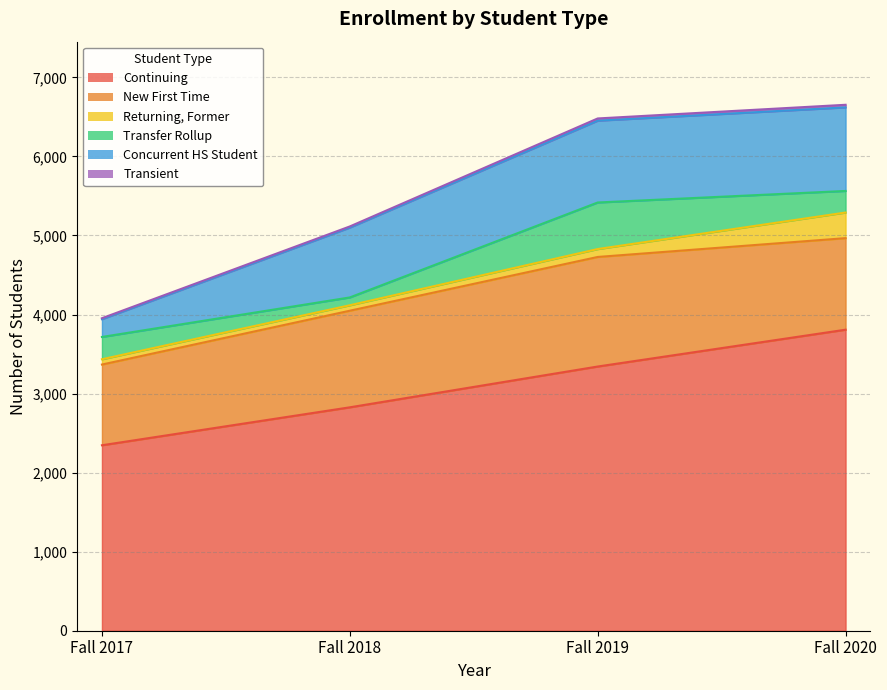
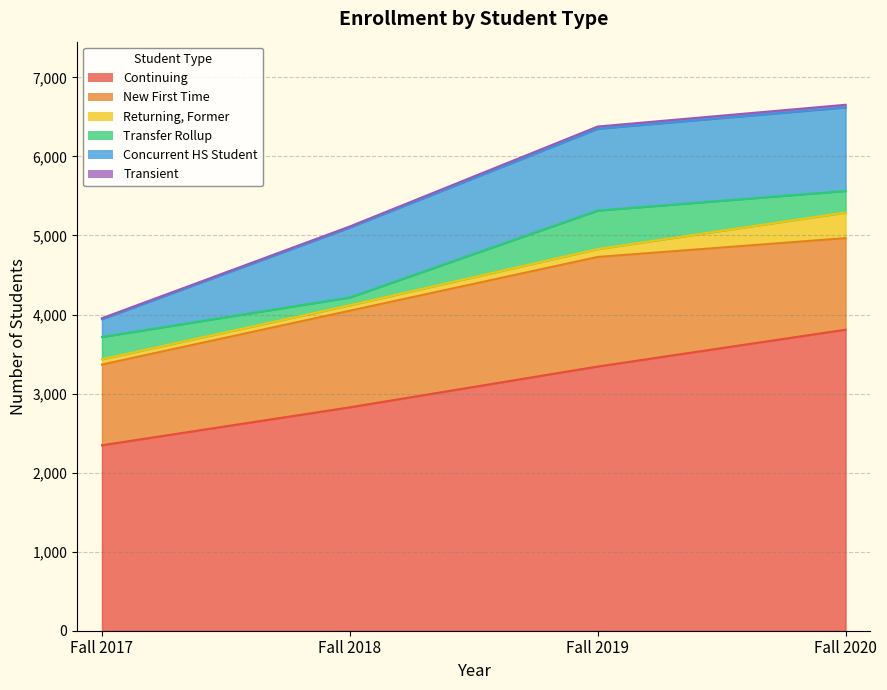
  {
    "Returning, Former": {
      "Fall 2017": "100",
      "Fall 2018": "100",
      "Fall 2019": "100",
      "Fall 2020": "300"
    },
    "Transfer Rollup": {
      "Fall 2017": "300",
      "Fall 2018": "100",
-     "Fall 2019": "600",
+     "Fall 2019": "500",
      "Fall 2020": "300"
    },
    "Concurrent HS Student": {
      "Fall 2020": "1,100"
    },
    "Transient": {
      "Fall 2020": "0"
    }
  }
